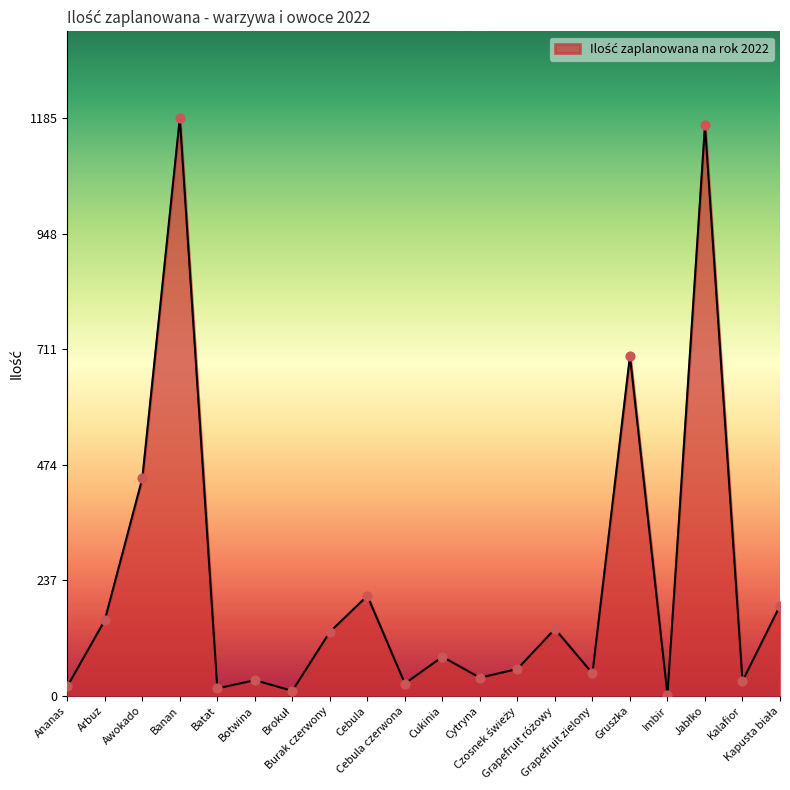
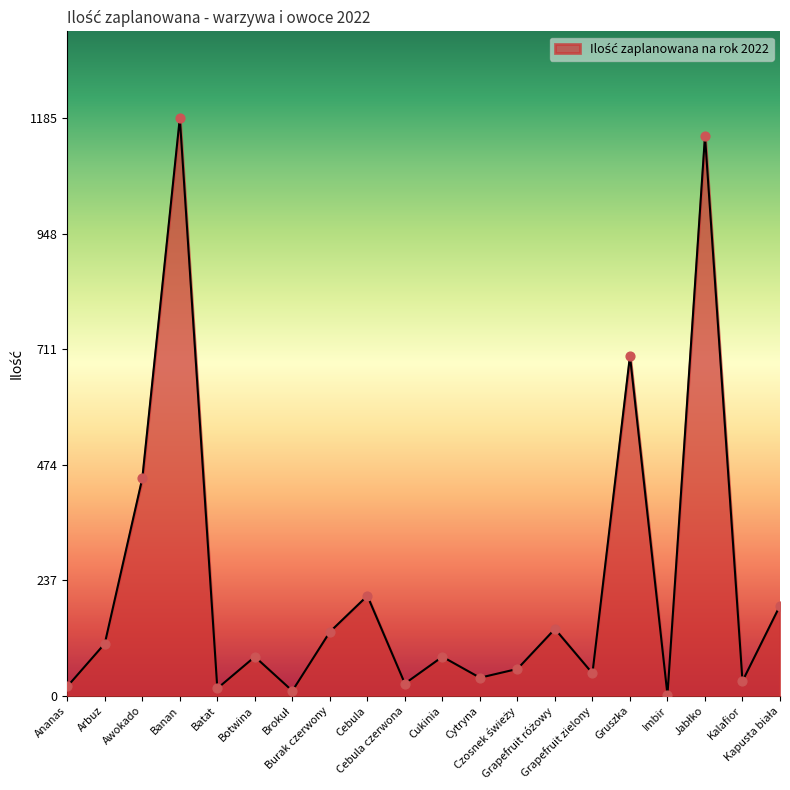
  {
    "Ananas": 20,
-   "Arbuz": 160,
+   "Arbuz": 110,
    "Awokado": 450,
    "Banan": 1190,
    "Batat": 20,
-   "Botwina": 30,
+   "Botwina": 80,
    "Brokuł": 10,
    "Burak czerwony": 130,
    "Cebula": 210,
    "Cebula czerwona": 30,
    "Cukinia": 80,
    "Cytryna": 40,
    "Czosnek świeży": 60,
    "Grapefruit różowy": 140,
    "Grapefruit zielony": 50,
    "Gruszka": 700,
    "Imbir": 0,
-   "Jabłko": 1170,
+   "Jabłko": 1150,
    "Kalafior": 30,
    "Kapusta biała": 190
  }
